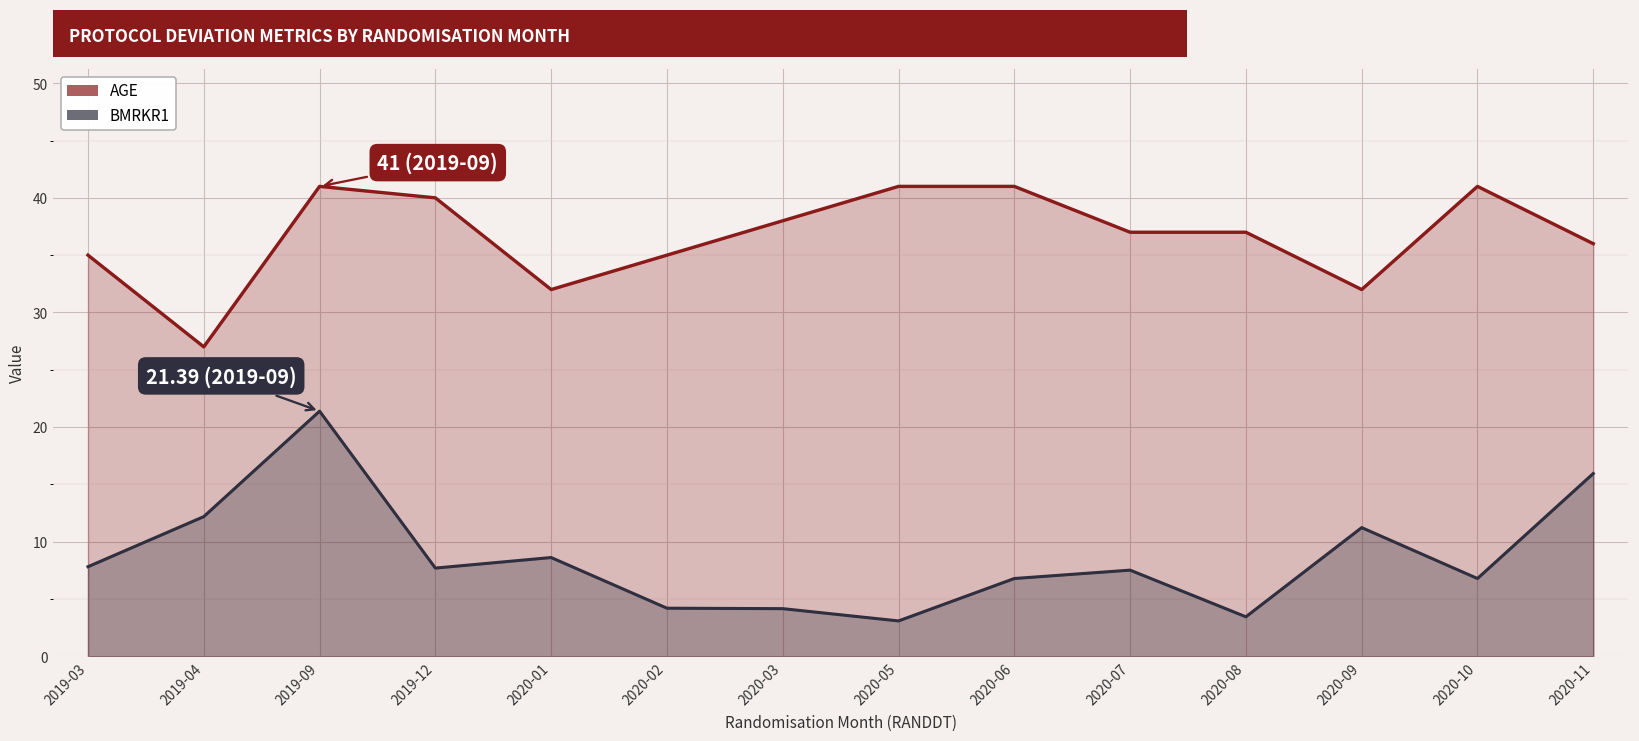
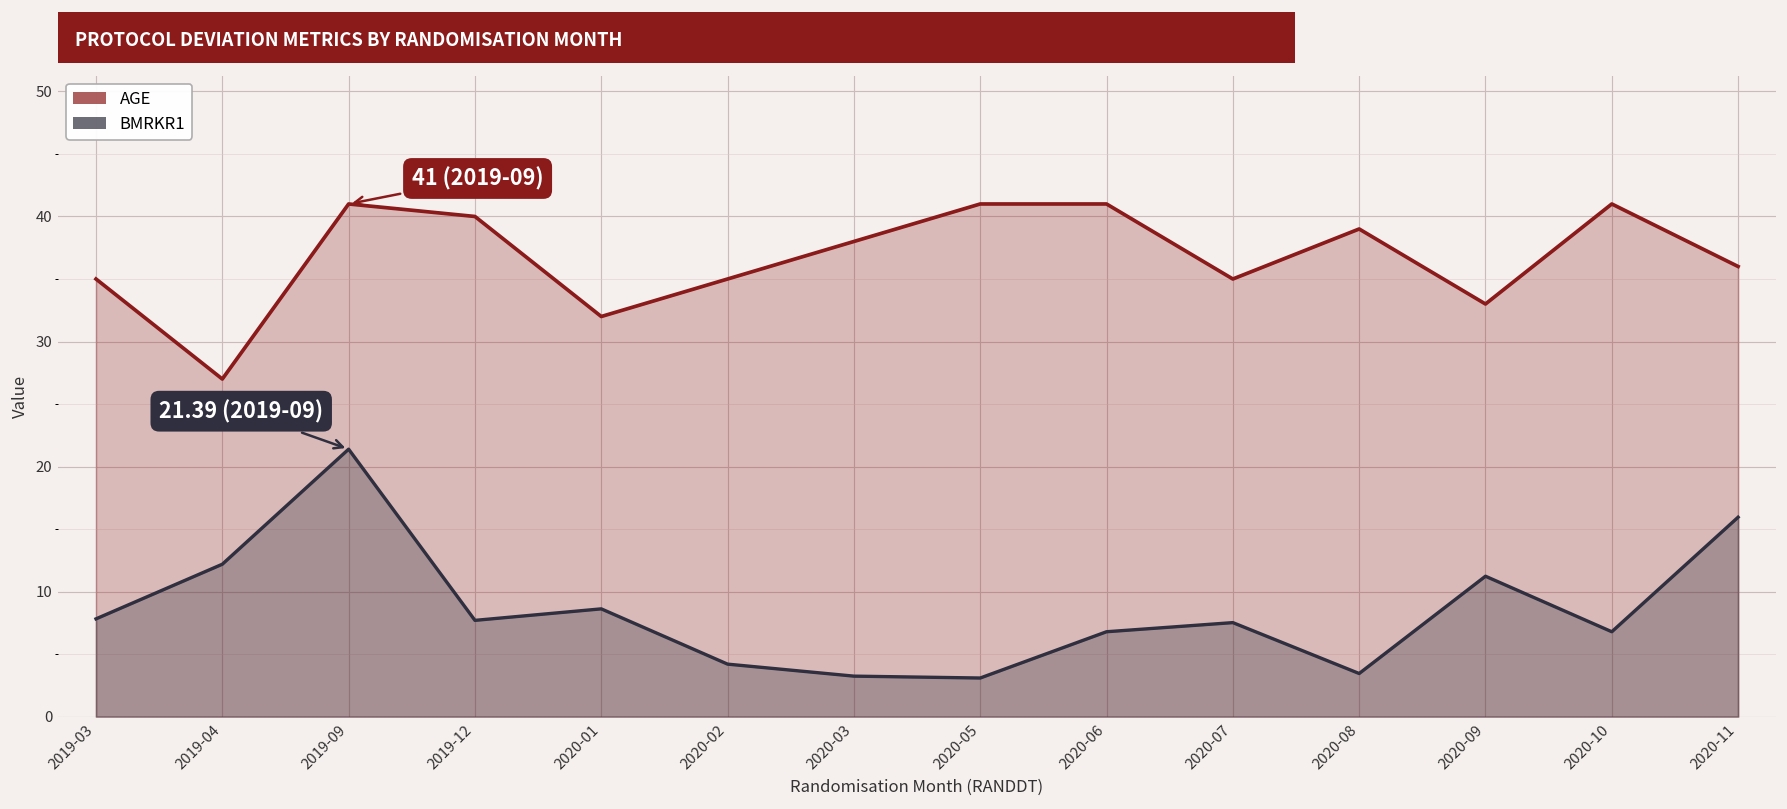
  {
    "AGE": {
      "2019-03": 35,
      "2019-04": 27,
      "2019-12": 40,
      "2020-01": 32,
      "2020-02": 35,
      "2020-03": 38,
      "2020-05": 41,
      "2020-06": 41,
-     "2020-07": 37,
-     "2020-08": 37,
-     "2020-09": 32,
+     "2020-07": 35,
+     "2020-08": 39,
+     "2020-09": 33,
      "2020-10": 41,
      "2020-11": 36
    },
    "BMRKR1": {
      "2019-03": 7.8,
      "2019-04": 12.2,
      "2019-12": 7.7,
      "2020-01": 8.6,
      "2020-02": 4.2,
-     "2020-03": 4.2,
+     "2020-03": 3.2,
      "2020-05": 3.1,
      "2020-06": 6.8,
      "2020-07": 7.5,
      "2020-08": 3.5,
      "2020-09": 11.2,
      "2020-10": 6.8,
      "2020-11": 16.0
    }
  }
